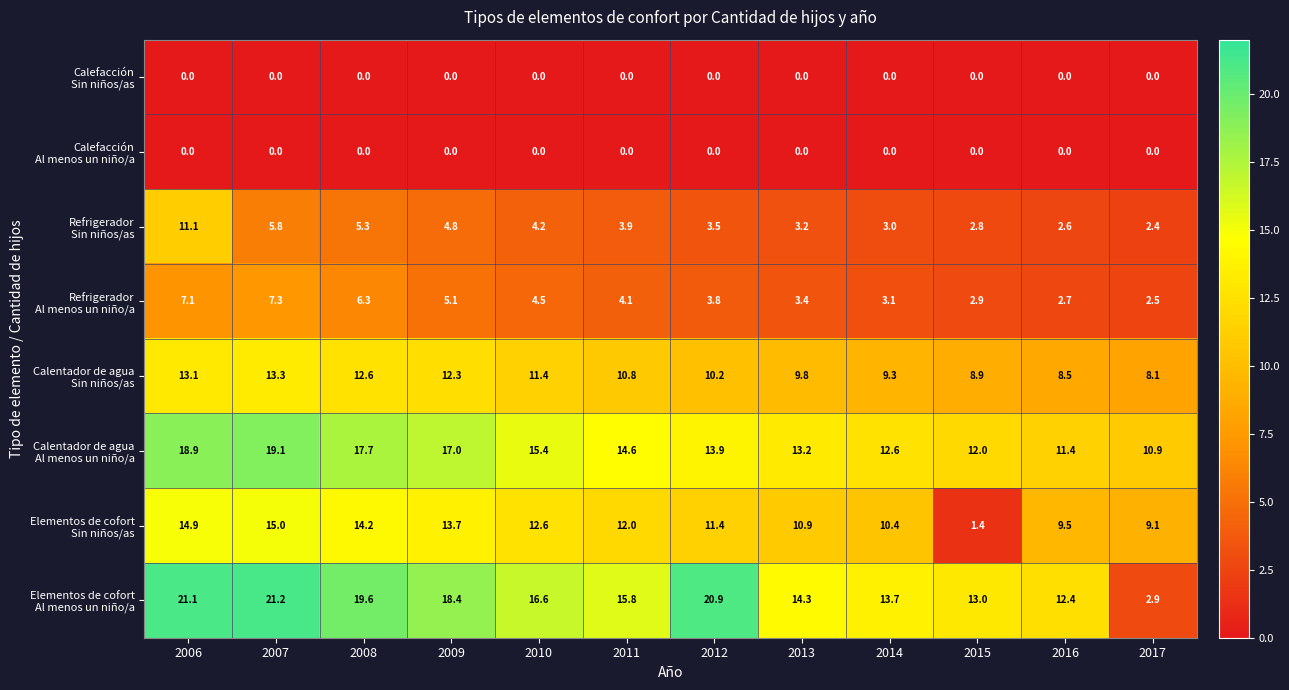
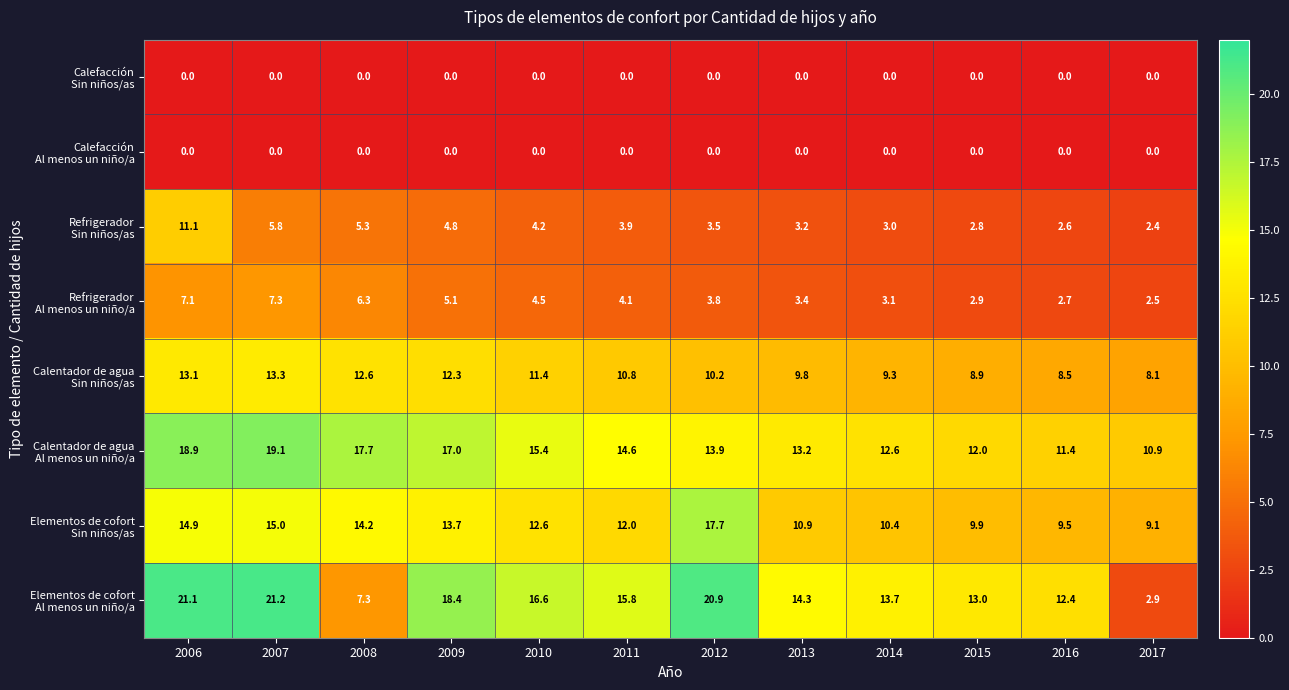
  {
    "Calefacción Sin niños/as": {
      "2006": 0.0,
      "2007": 0.0,
      "2008": 0.0,
      "2009": 0.0,
      "2010": 0.0,
      "2011": 0.0,
      "2012": 0.0,
      "2013": 0.0,
      "2014": 0.0,
      "2015": 0.0,
      "2016": 0.0,
      "2017": 0.0
    },
    "Calefacción Al menos un niño/a": {
      "2006": 0.0,
      "2007": 0.0,
      "2008": 0.0,
      "2009": 0.0,
      "2010": 0.0,
      "2011": 0.0,
      "2012": 0.0,
      "2013": 0.0,
      "2014": 0.0,
      "2015": 0.0,
      "2016": 0.0,
      "2017": 0.0
    },
    "Refrigerador Sin niños/as": {
      "2006": 11.1,
      "2007": 5.8,
      "2008": 5.3,
      "2009": 4.8,
      "2010": 4.2,
      "2011": 3.9,
      "2012": 3.5,
      "2013": 3.2,
      "2014": 3.0,
      "2015": 2.8,
      "2016": 2.6,
      "2017": 2.4
    },
    "Refrigerador Al menos un niño/a": {
      "2006": 7.1,
      "2007": 7.3,
      "2008": 6.3,
      "2009": 5.1,
      "2010": 4.5,
      "2011": 4.1,
      "2012": 3.8,
      "2013": 3.4,
      "2014": 3.1,
      "2015": 2.9,
      "2016": 2.7,
      "2017": 2.5
    },
    "Calentador de agua Sin niños/as": {
      "2006": 13.1,
      "2007": 13.3,
      "2008": 12.6,
      "2009": 12.3,
      "2010": 11.4,
      "2011": 10.8,
      "2012": 10.2,
      "2013": 9.8,
      "2014": 9.3,
      "2015": 8.9,
      "2016": 8.5,
      "2017": 8.1
    },
    "Calentador de agua Al menos un niño/a": {
      "2006": 18.9,
      "2007": 19.1,
      "2008": 17.7,
      "2009": 17.0,
      "2010": 15.4,
      "2011": 14.6,
      "2012": 13.9,
      "2013": 13.2,
      "2014": 12.6,
      "2015": 12.0,
      "2016": 11.4,
      "2017": 10.9
    },
    "Elementos de cofort Sin niños/as": {
      "2006": 14.9,
      "2007": 15.0,
      "2008": 14.2,
      "2009": 13.7,
      "2010": 12.6,
      "2011": 12.0,
-     "2012": 11.4,
+     "2012": 17.7,
      "2013": 10.9,
      "2014": 10.4,
-     "2015": 1.4,
+     "2015": 9.9,
      "2016": 9.5,
      "2017": 9.1
    },
    "Elementos de cofort Al menos un niño/a": {
      "2006": 21.1,
      "2007": 21.2,
-     "2008": 19.6,
+     "2008": 7.3,
      "2009": 18.4,
      "2010": 16.6,
      "2011": 15.8,
      "2012": 20.9,
      "2013": 14.3,
      "2014": 13.7,
      "2015": 13.0,
      "2016": 12.4,
      "2017": 2.9
    }
  }
